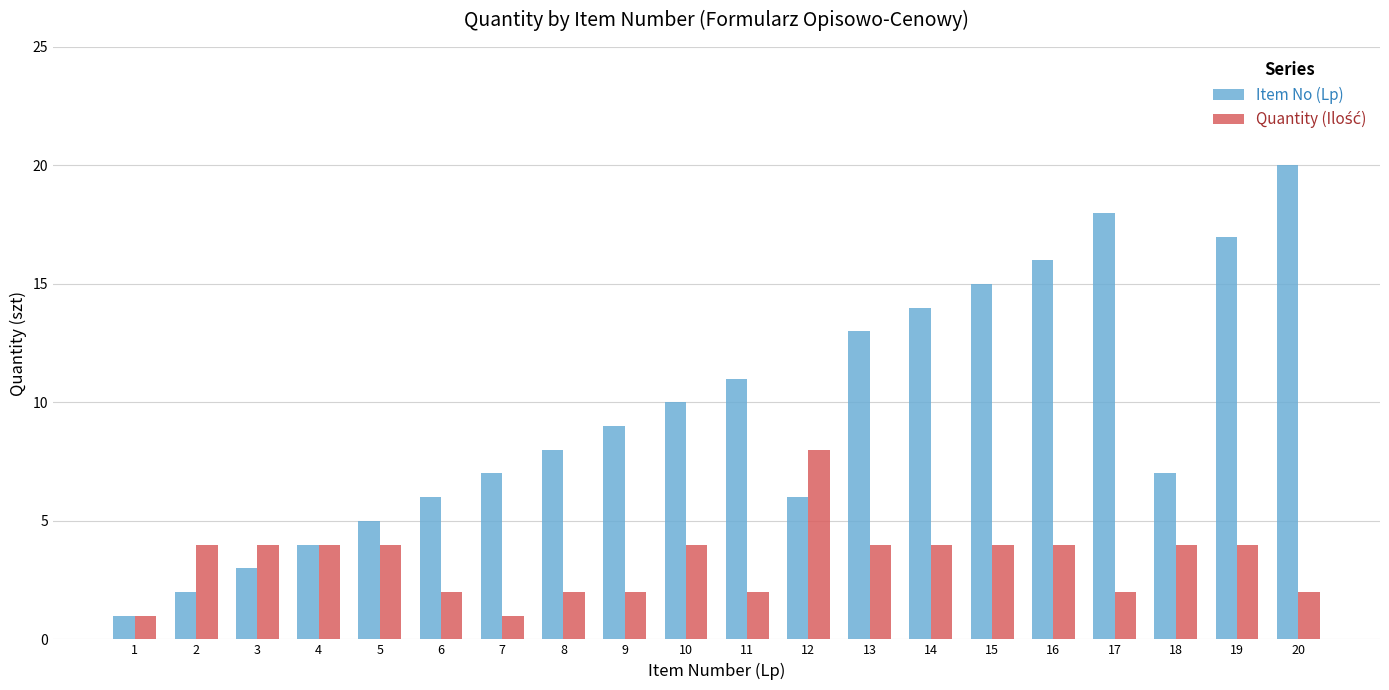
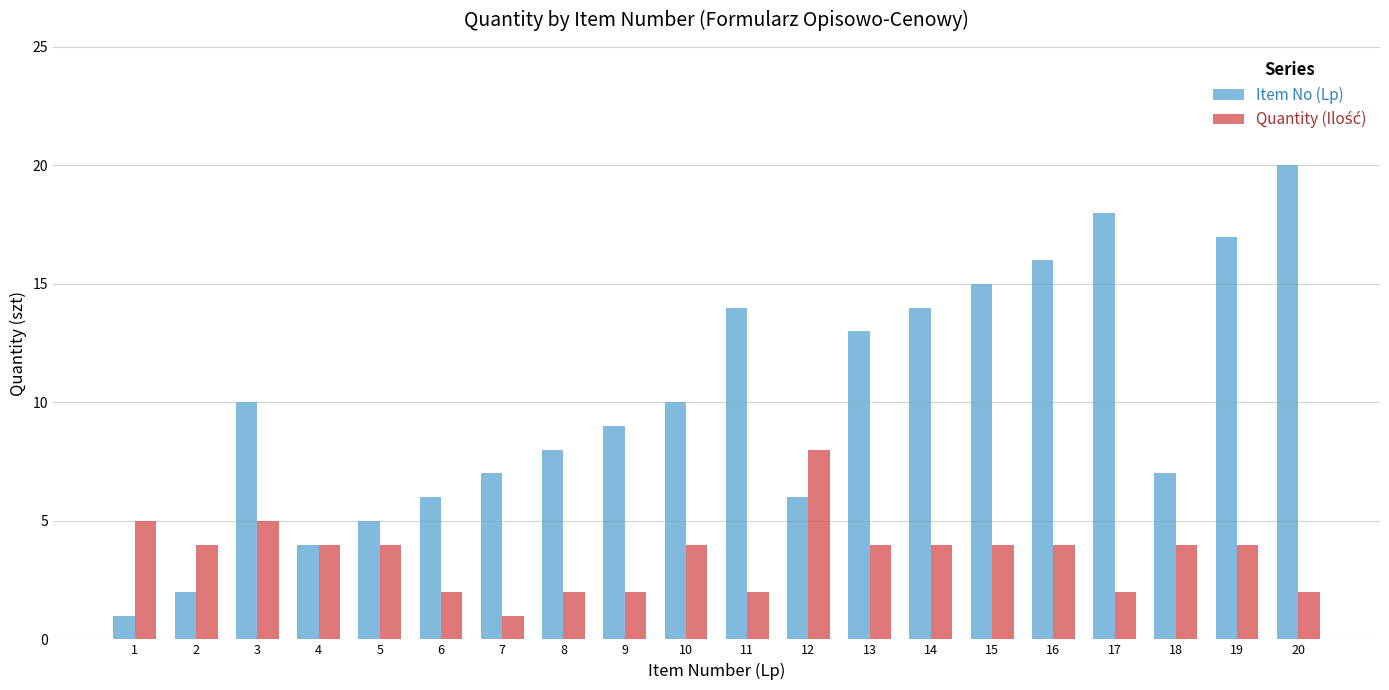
  {
    "Item No (Lp)": {
      "1": 1,
      "2": 2,
-     "3": 3,
+     "3": 10,
      "4": 4,
      "5": 5,
      "6": 6,
      "7": 7,
      "8": 8,
      "9": 9,
      "10": 10,
-     "11": 11,
+     "11": 14,
      "12": 6,
      "13": 13,
      "14": 14,
      "15": 15,
      "16": 16,
      "17": 18,
      "18": 7,
      "19": 17,
      "20": 20
    },
    "Quantity (Ilość)": {
-     "1": 1,
+     "1": 5,
      "2": 4,
-     "3": 4,
+     "3": 5,
      "4": 4,
      "5": 4,
      "6": 2,
      "7": 1,
      "8": 2,
      "9": 2,
      "10": 4,
      "11": 2,
      "12": 8,
      "13": 4,
      "14": 4,
      "15": 4,
      "16": 4,
      "17": 2,
      "18": 4,
      "19": 4,
      "20": 2
    }
  }
